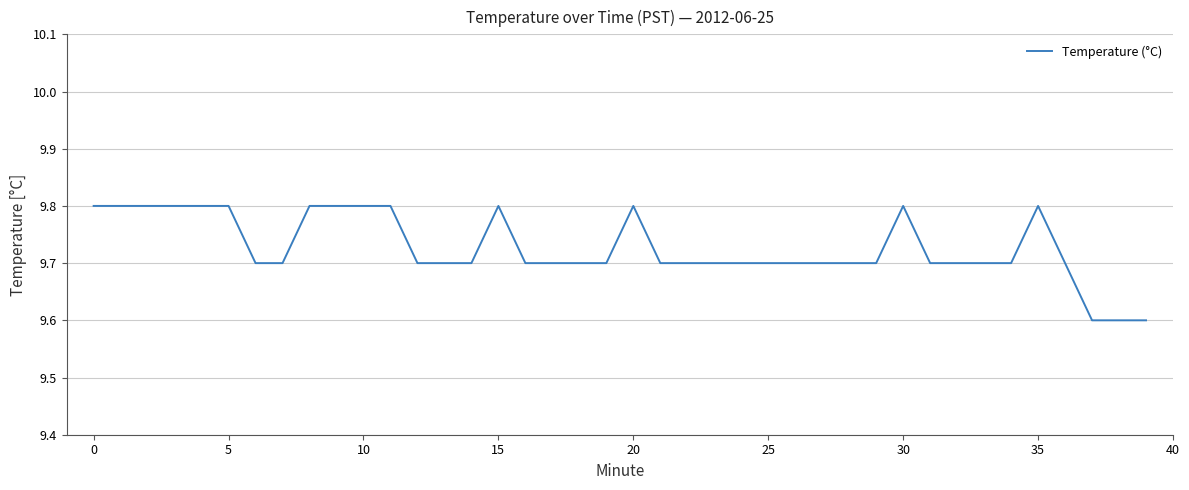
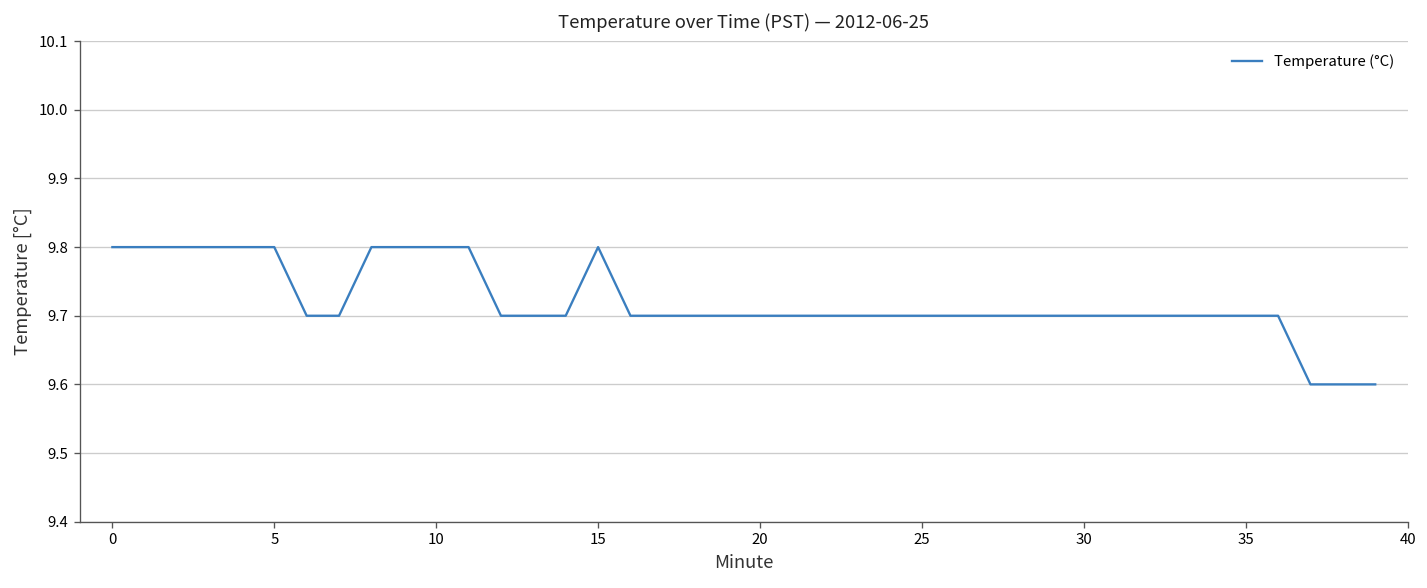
  {
    "0": 9.8,
    "5": 9.8,
    "10": 9.8,
    "15": 9.8,
-   "20": 9.8,
+   "20": 9.7,
    "25": 9.7,
-   "30": 9.8,
-   "35": 9.8
+   "30": 9.7,
+   "35": 9.7
  }
